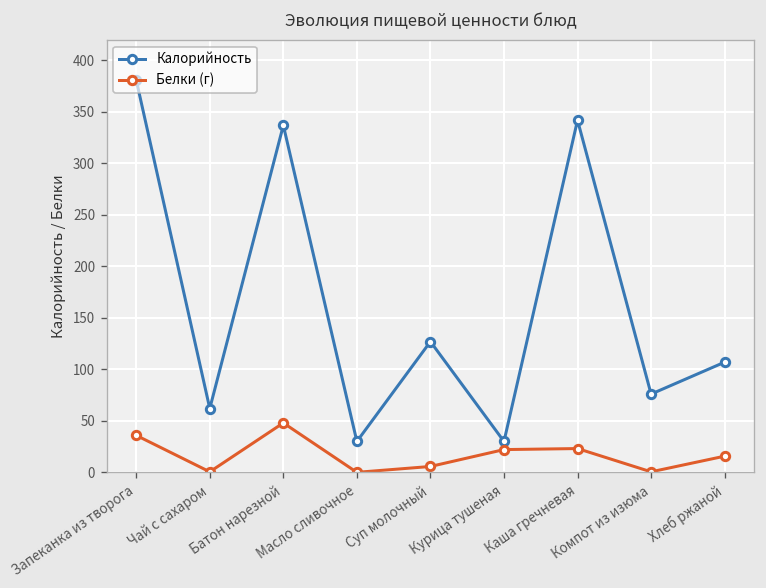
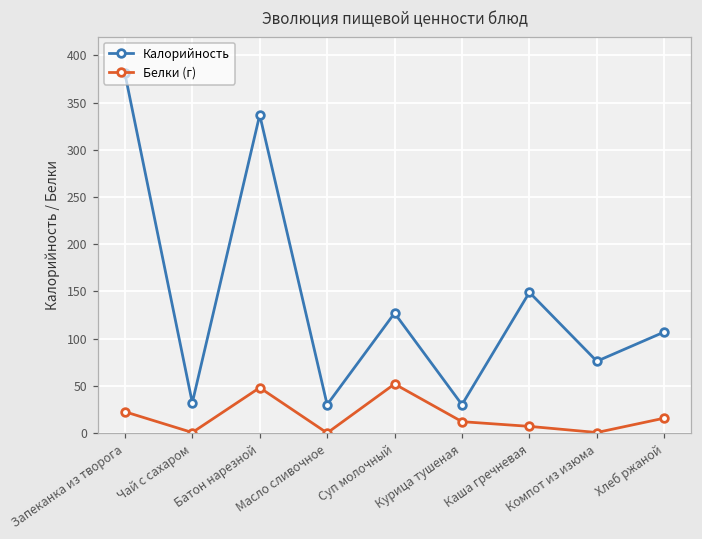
  {
    "Калорийность": {
-     "Чай с сахаром": 60,
+     "Чай с сахаром": 30,
      "Батон нарезной": 340,
      "Масло сливочное": 30,
      "Суп молочный": 130,
      "Курица тушеная": 30,
-     "Каша гречневая": 340,
+     "Каша гречневая": 150,
      "Компот из изюма": 80,
      "Хлеб ржаной": 110
    },
    "Белки (г)": {
-     "Запеканка из творога": 40,
+     "Запеканка из творога": 20,
      "Чай с сахаром": 0,
      "Батон нарезной": 50,
      "Масло сливочное": 0,
-     "Суп молочный": 10,
-     "Курица тушеная": 20,
-     "Каша гречневая": 20,
+     "Суп молочный": 50,
+     "Курица тушеная": 10,
+     "Каша гречневая": 10,
      "Компот из изюма": 0,
      "Хлеб ржаной": 20
    }
  }
